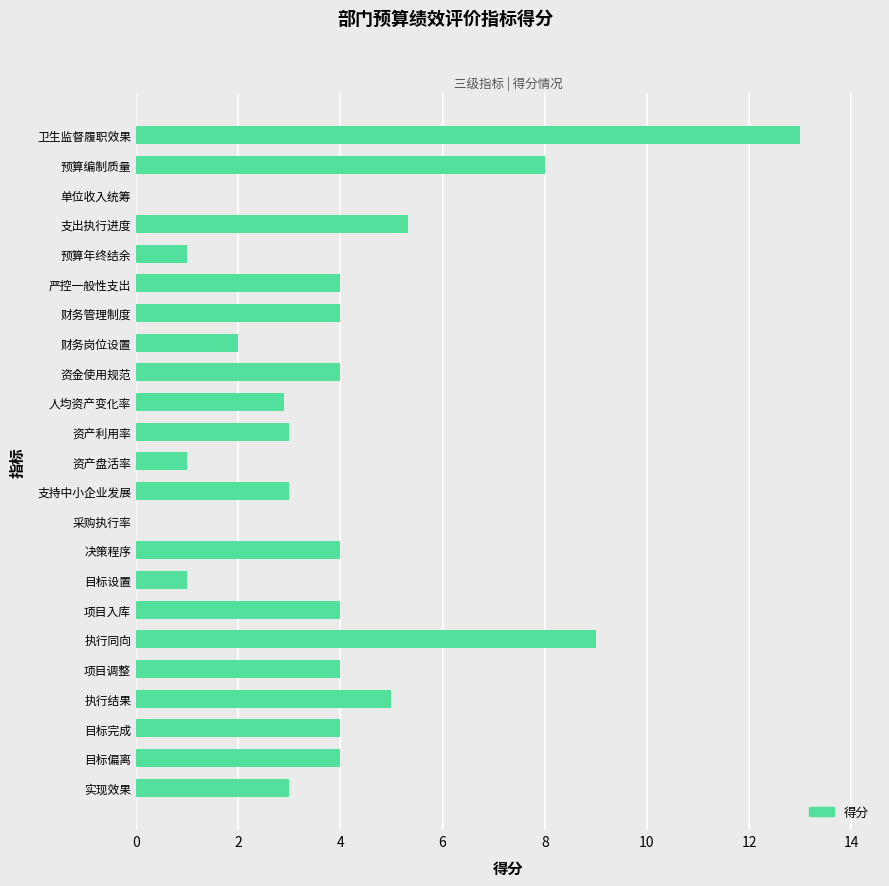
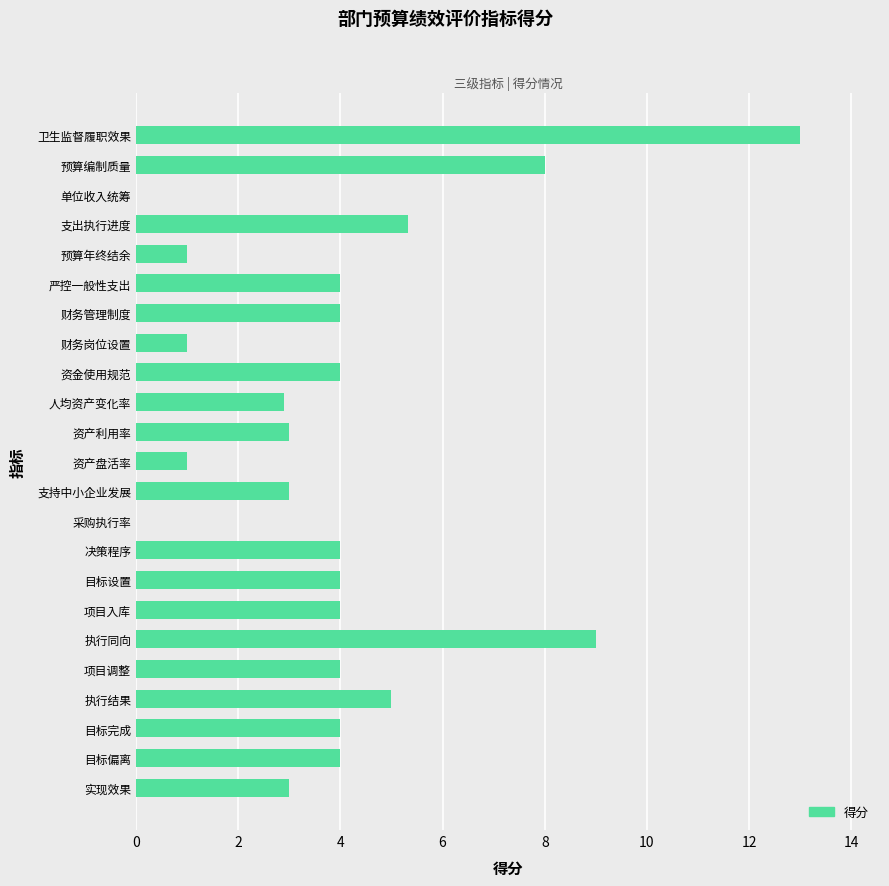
  {
    "卫生监督履职效果": 13,
    "预算编制质量": 8,
    "单位收入统筹": 0,
    "支出执行进度": 5.3,
    "预算年终结余": 1,
    "严控一般性支出": 4,
    "财务管理制度": 4,
-   "财务岗位设置": 2,
+   "财务岗位设置": 1,
    "资金使用规范": 4,
    "人均资产变化率": 2.9,
    "资产利用率": 3,
    "资产盘活率": 1,
    "支持中小企业发展": 3,
    "采购执行率": 0,
    "决策程序": 4,
-   "目标设置": 1,
+   "目标设置": 4,
    "项目入库": 4,
    "执行同向": 9,
    "项目调整": 4,
    "执行结果": 5,
    "目标完成": 4,
    "目标偏离": 4,
    "实现效果": 3
  }
